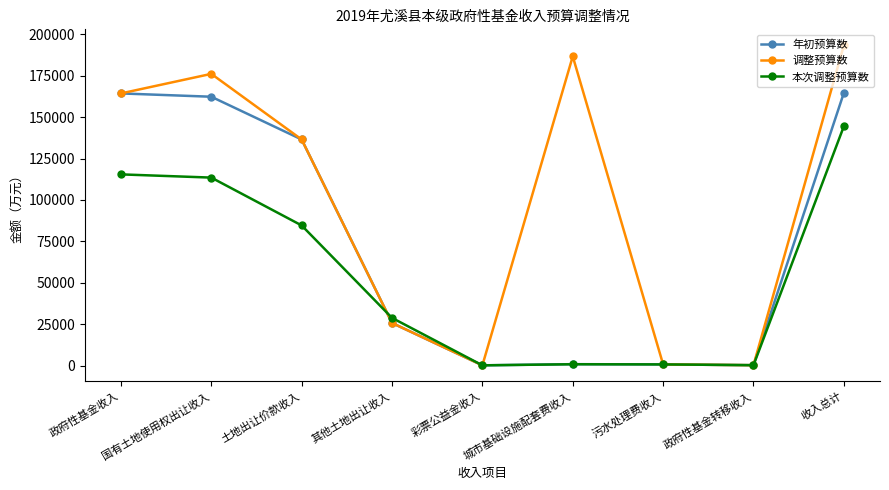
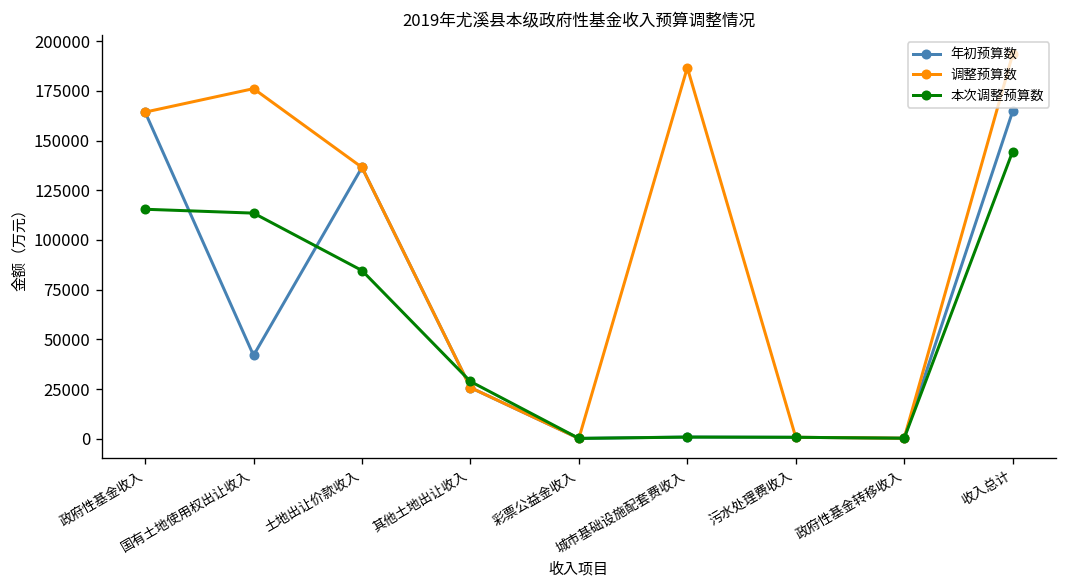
  {
    "年初预算数": {
-     "国有土地使用权出让收入": 162000,
+     "国有土地使用权出让收入": 42000,
      "收入总计": 165000
    },
    "调整预算数": {
      "国有土地使用权出让收入": 176000,
      "城市基础设施配套费收入": 187000
    },
    "本次调整预算数": {
      "政府性基金收入": 115000,
      "国有土地使用权出让收入": 113000,
      "土地出让价款收入": 85000,
      "其他土地出让收入": 29000,
      "收入总计": 144000
    }
  }
